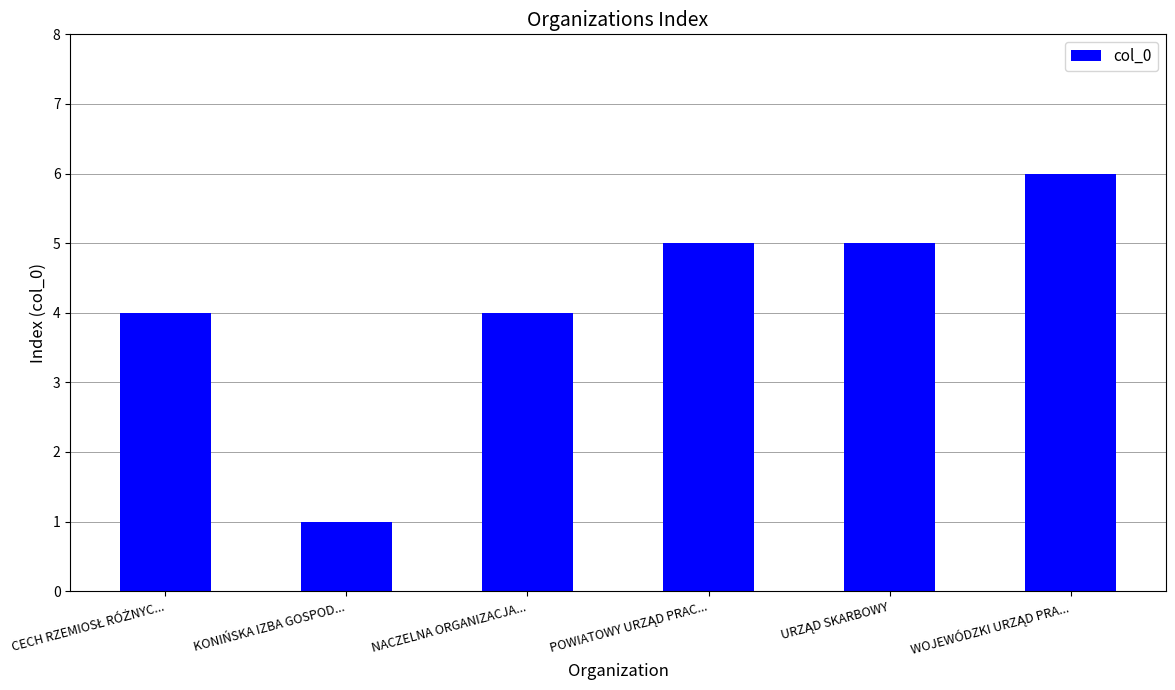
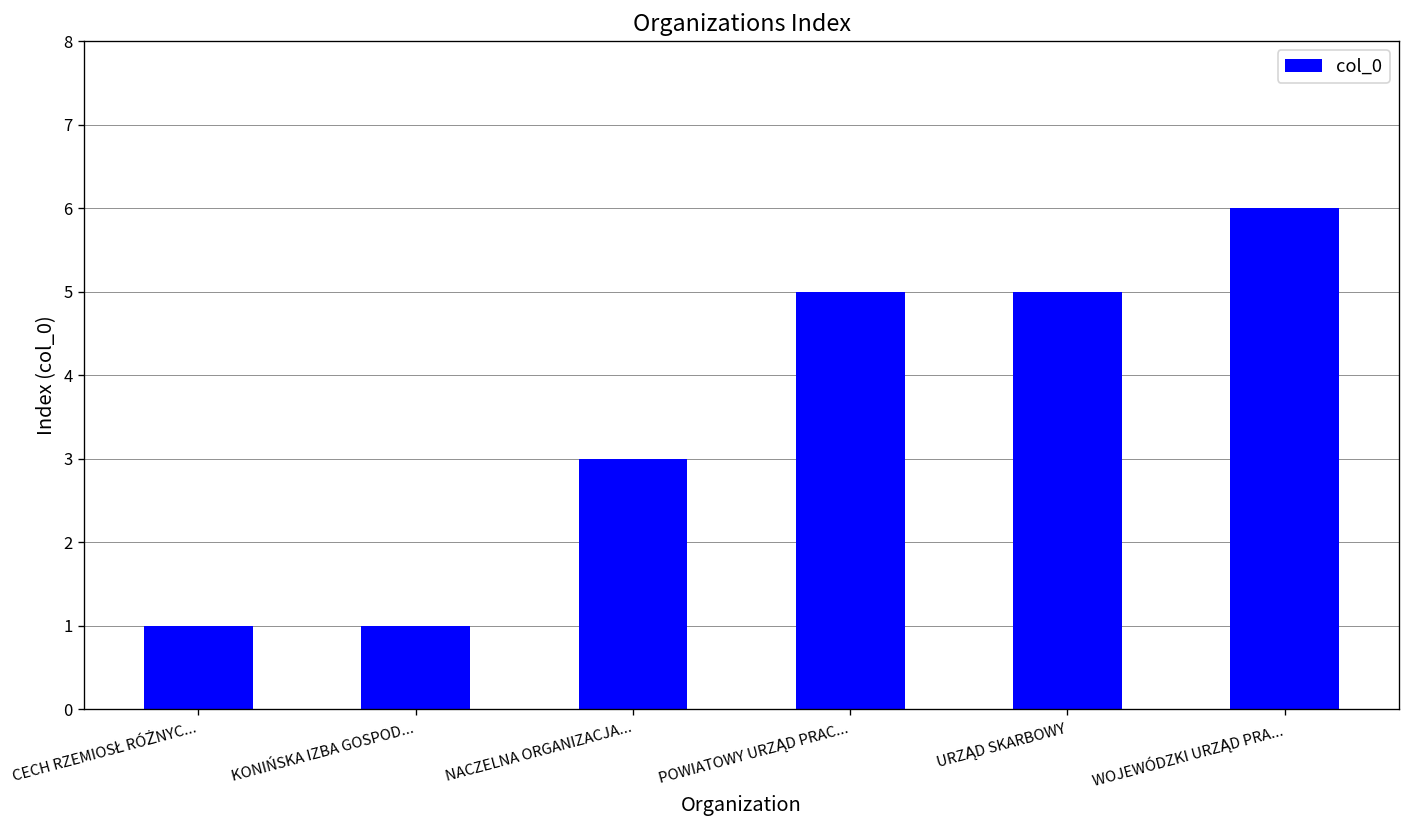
  {
-   "CECH RZEMIOSŁ RÓŻNYC...": 4,
+   "CECH RZEMIOSŁ RÓŻNYC...": 1,
    "KONIŃSKA IZBA GOSPOD...": 1,
-   "NACZELNA ORGANIZACJA...": 4,
+   "NACZELNA ORGANIZACJA...": 3,
    "POWIATOWY URZĄD PRAC...": 5,
    "URZĄD SKARBOWY": 5,
    "WOJEWÓDZKI URZĄD PRA...": 6
  }
